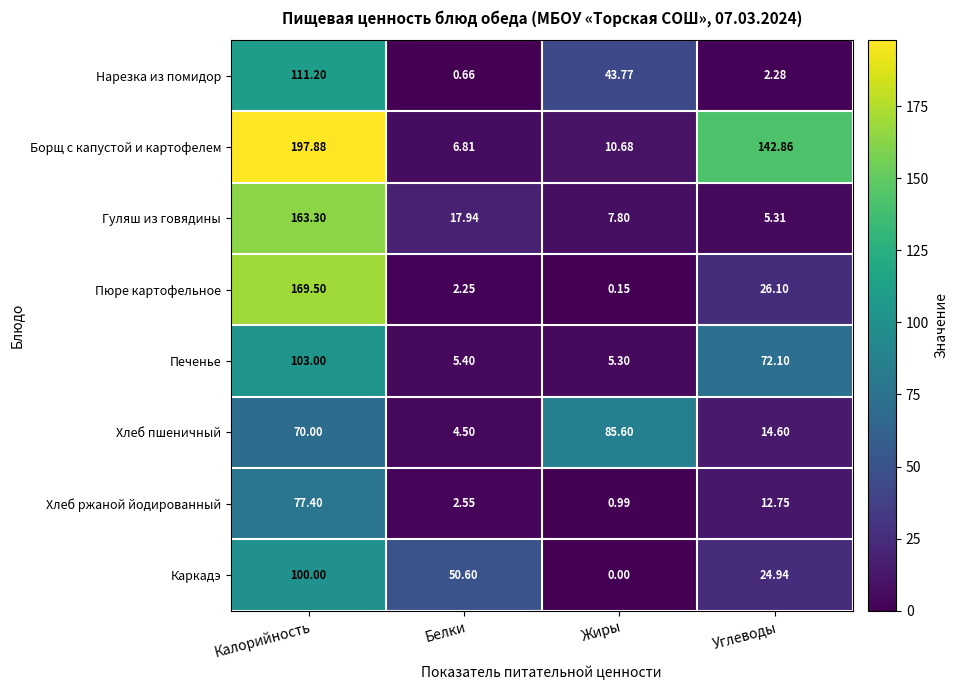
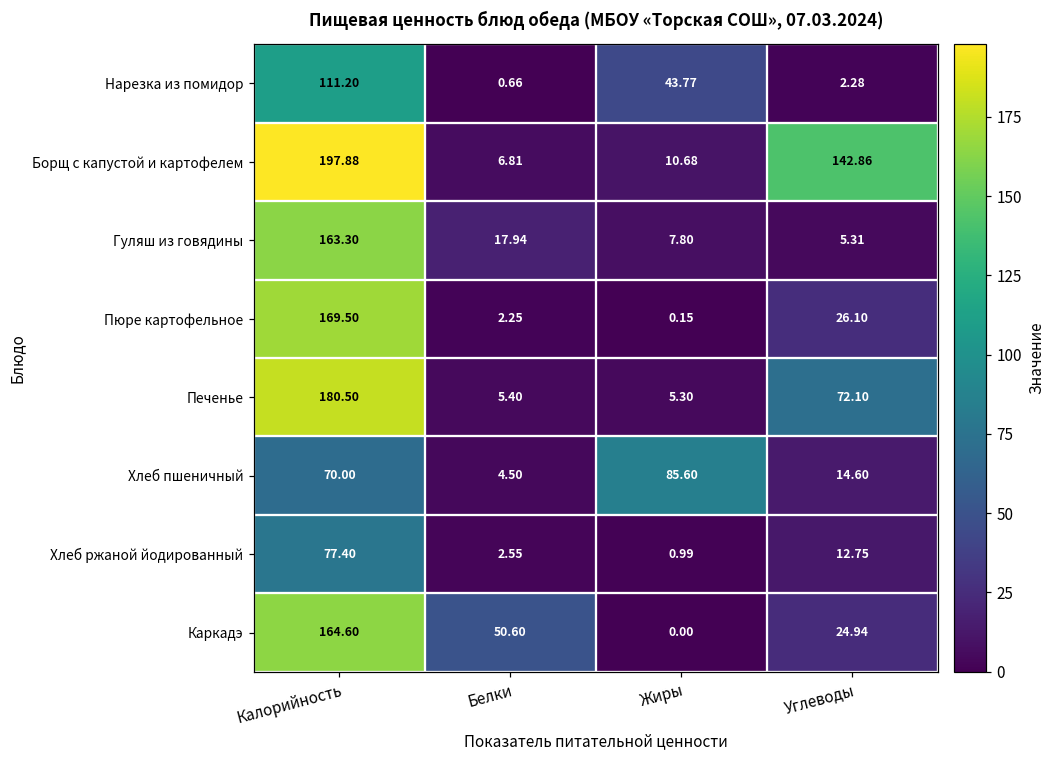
  {
    "Нарезка из помидор": {
      "Калорийность": 111.20,
      "Белки": 0.66,
      "Жиры": 43.77,
      "Углеводы": 2.28
    },
    "Борщ с капустой и картофелем": {
      "Калорийность": 197.88,
      "Белки": 6.81,
      "Жиры": 10.68,
      "Углеводы": 142.86
    },
    "Гуляш из говядины": {
      "Калорийность": 163.30,
      "Белки": 17.94,
      "Жиры": 7.80,
      "Углеводы": 5.31
    },
    "Пюре картофельное": {
      "Калорийность": 169.50,
      "Белки": 2.25,
      "Жиры": 0.15,
      "Углеводы": 26.10
    },
    "Печенье": {
-     "Калорийность": 103.00,
+     "Калорийность": 180.50,
      "Белки": 5.40,
      "Жиры": 5.30,
      "Углеводы": 72.10
    },
    "Хлеб пшеничный": {
      "Калорийность": 70.00,
      "Белки": 4.50,
      "Жиры": 85.60,
      "Углеводы": 14.60
    },
    "Хлеб ржаной йодированный": {
      "Калорийность": 77.40,
      "Белки": 2.55,
      "Жиры": 0.99,
      "Углеводы": 12.75
    },
    "Каркадэ": {
-     "Калорийность": 100.00,
+     "Калорийность": 164.60,
      "Белки": 50.60,
      "Жиры": 0.00,
      "Углеводы": 24.94
    }
  }
